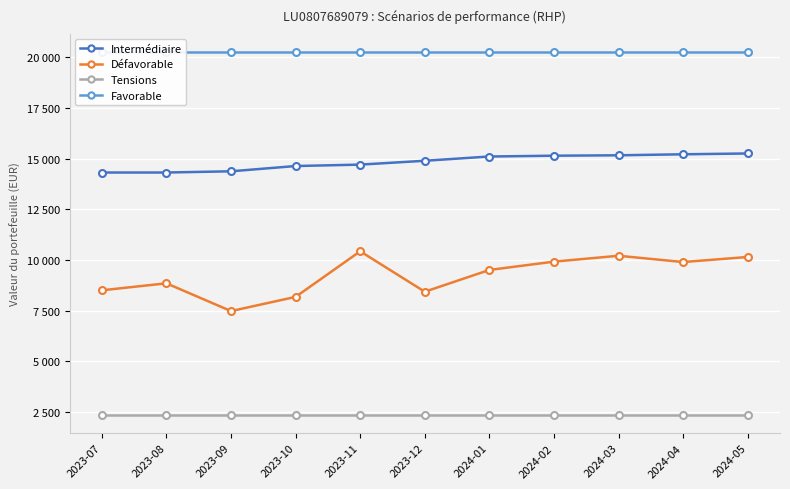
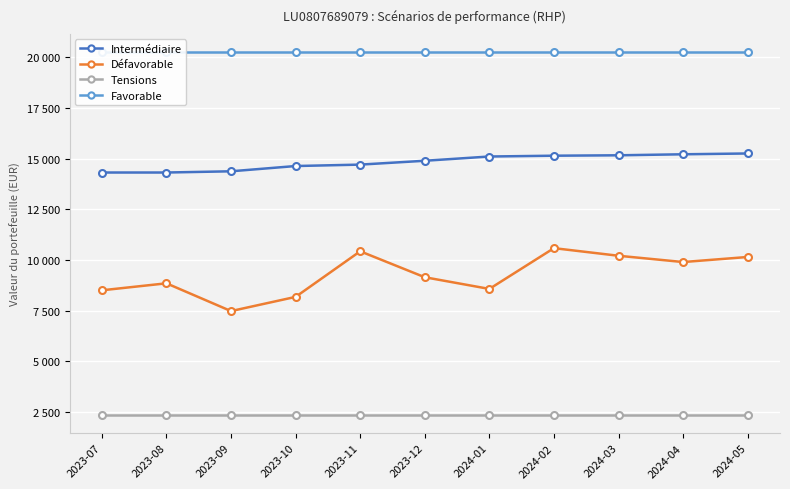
  {
    "Défavorable": {
      "2023-07": 8500,
      "2023-08": 8900,
      "2023-09": 7500,
      "2023-10": 8200,
      "2023-11": 10400,
-     "2023-12": 8400,
-     "2024-01": 9500,
-     "2024-02": 9900,
+     "2023-12": 9200,
+     "2024-01": 8600,
+     "2024-02": 10600,
      "2024-03": 10200,
      "2024-04": 9900,
      "2024-05": 10200
    },
    "Tensions": {
      "2023-07": 2400,
      "2023-08": 2400,
      "2023-09": 2400,
      "2023-10": 2400,
      "2023-11": 2400,
      "2023-12": 2400,
      "2024-01": 2400,
      "2024-02": 2400,
      "2024-03": 2400,
      "2024-04": 2400,
      "2024-05": 2400
    }
  }
